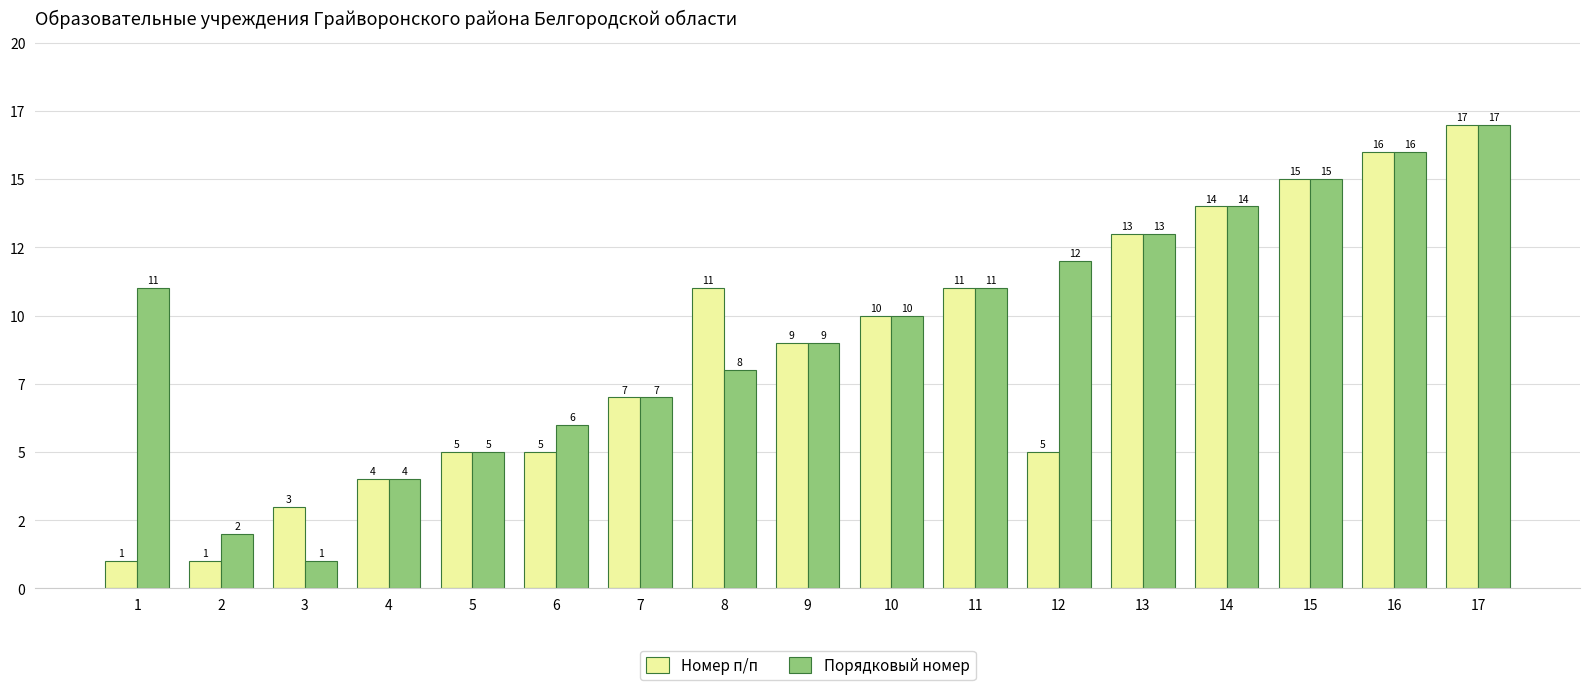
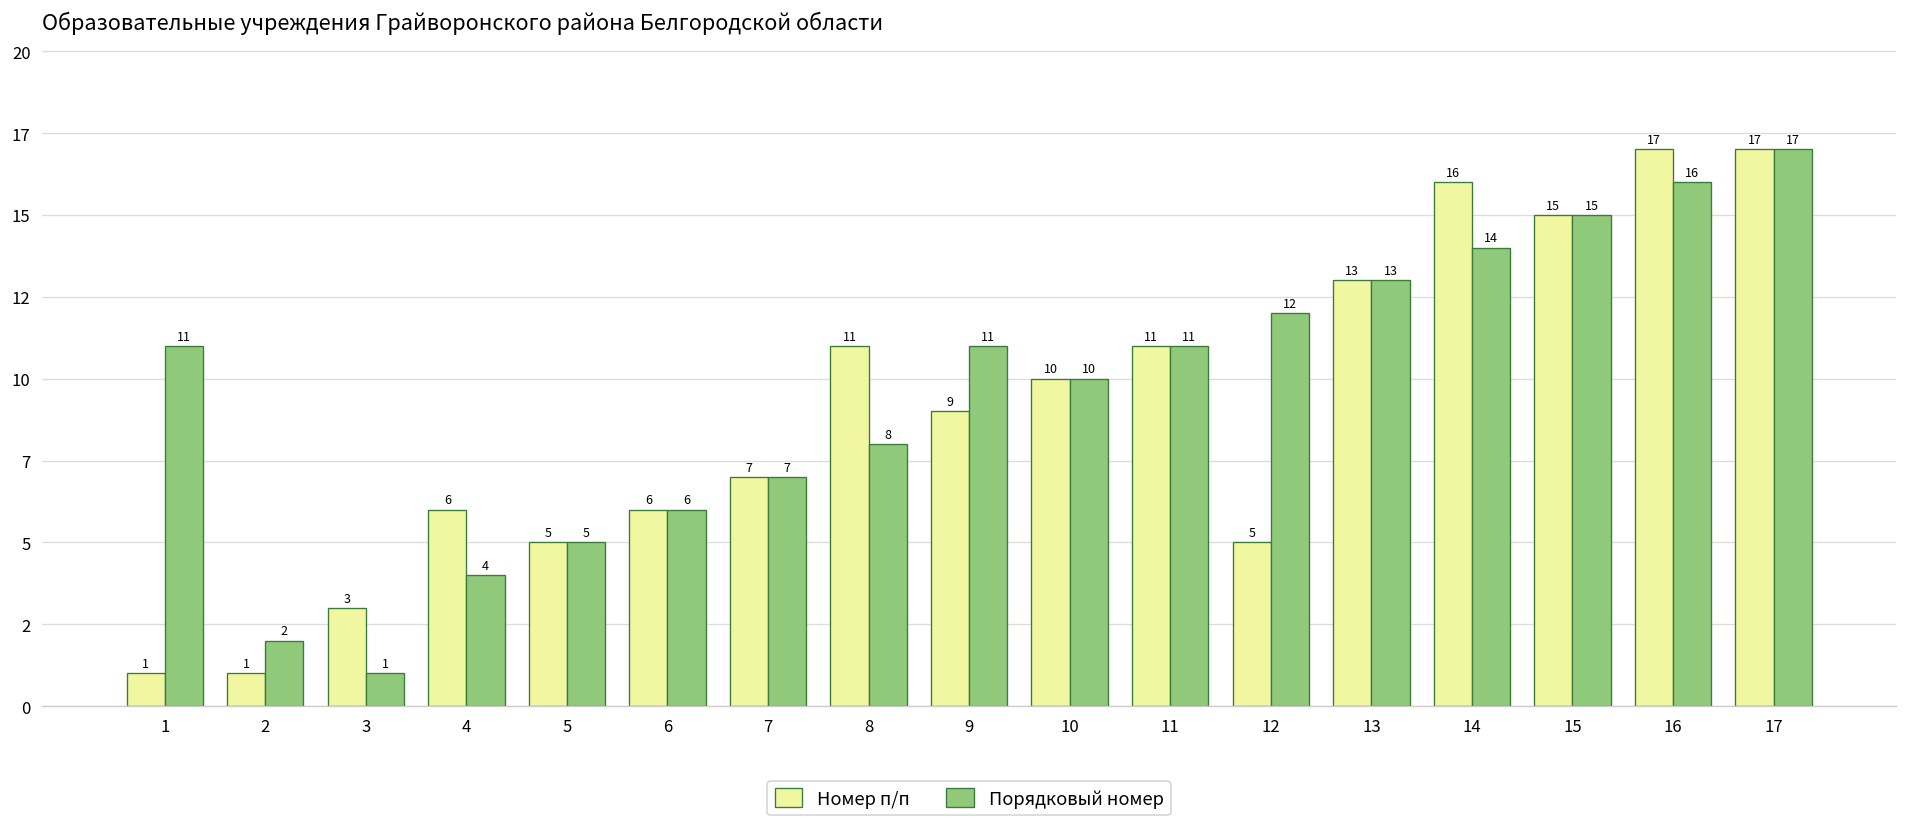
  {
    "Номер п/п": {
      "1": 1,
      "2": 1,
      "3": 3,
-     "4": 4,
+     "4": 6,
      "5": 5,
-     "6": 5,
+     "6": 6,
      "7": 7,
      "8": 11,
      "9": 9,
      "10": 10,
      "11": 11,
      "12": 5,
      "13": 13,
-     "14": 14,
+     "14": 16,
      "15": 15,
-     "16": 16,
+     "16": 17,
      "17": 17
    },
    "Порядковый номер": {
      "1": 11,
      "2": 2,
      "3": 1,
      "4": 4,
      "5": 5,
      "6": 6,
      "7": 7,
      "8": 8,
-     "9": 9,
+     "9": 11,
      "10": 10,
      "11": 11,
      "12": 12,
      "13": 13,
      "14": 14,
      "15": 15,
      "16": 16,
      "17": 17
    }
  }
